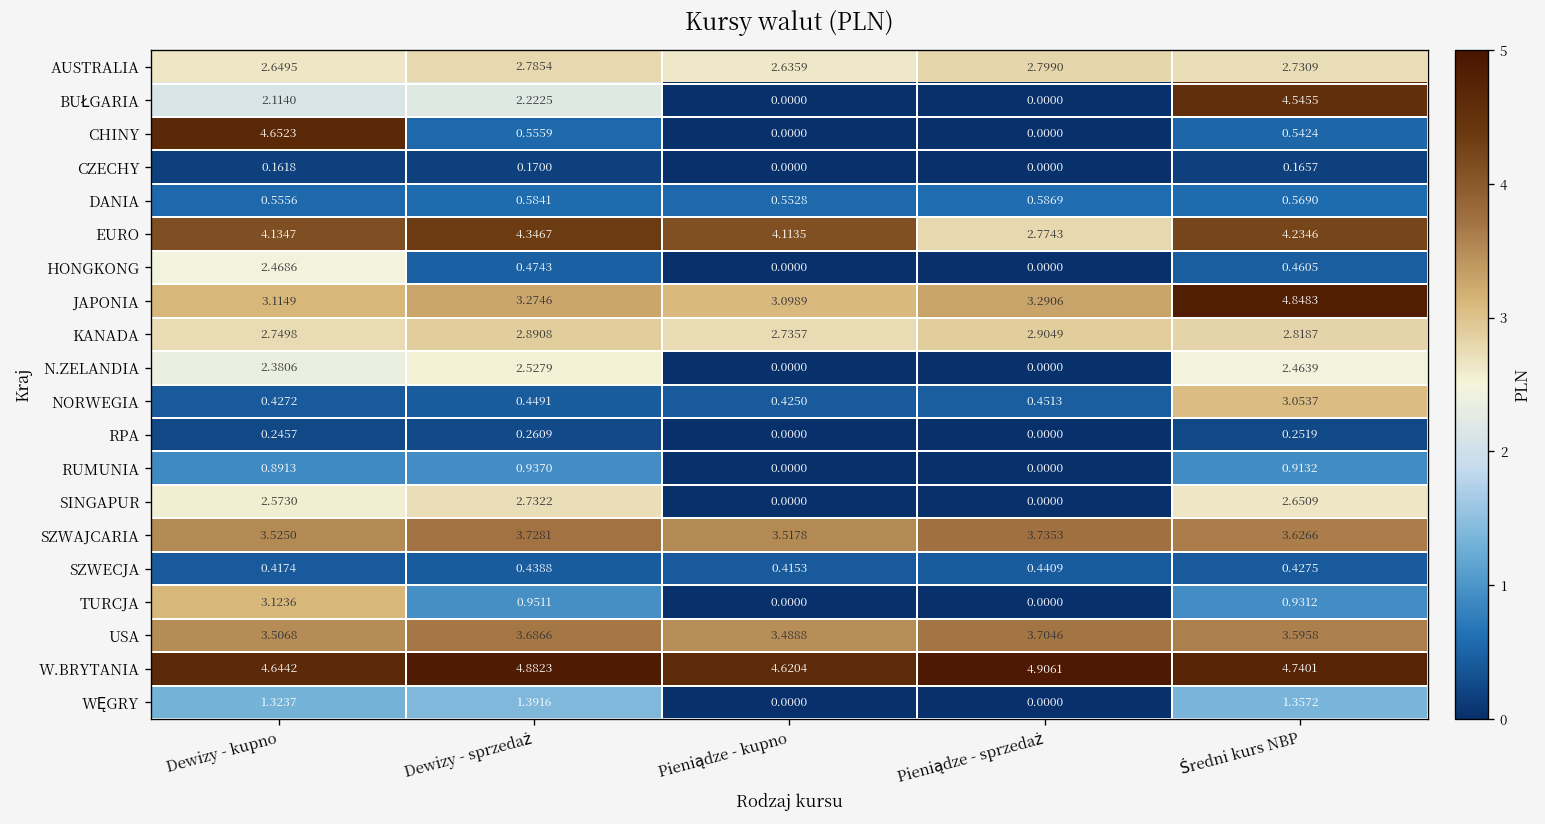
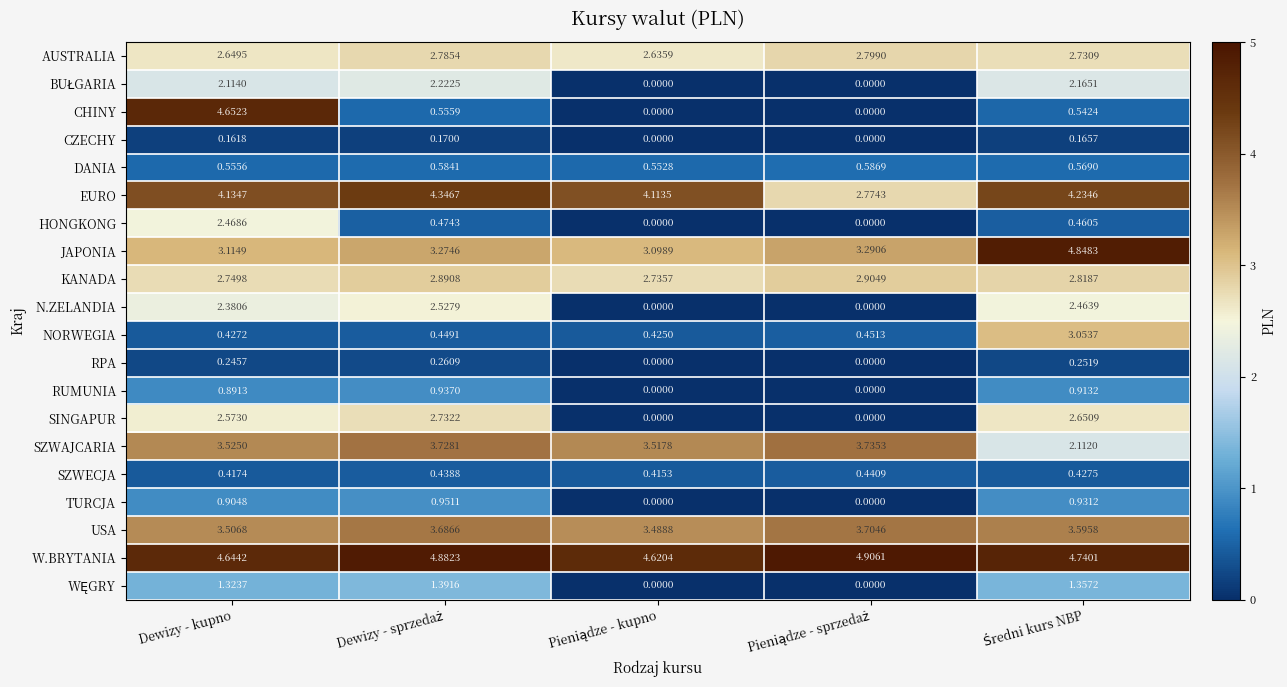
  {
    "AUSTRALIA": {
      "Dewizy - kupno": 2.6495,
      "Dewizy - sprzedaż": 2.7854,
      "Pieniądze - kupno": 2.6359,
      "Pieniądze - sprzedaż": 2.7990,
      "Średni kurs NBP": 2.7309
    },
    "BUŁGARIA": {
      "Dewizy - kupno": 2.1140,
      "Dewizy - sprzedaż": 2.2225,
      "Pieniądze - kupno": 0.0000,
      "Pieniądze - sprzedaż": 0.0000,
-     "Średni kurs NBP": 4.5455
+     "Średni kurs NBP": 2.1651
    },
    "CHINY": {
      "Dewizy - kupno": 4.6523,
      "Dewizy - sprzedaż": 0.5559,
      "Pieniądze - kupno": 0.0000,
      "Pieniądze - sprzedaż": 0.0000,
      "Średni kurs NBP": 0.5424
    },
    "CZECHY": {
      "Dewizy - kupno": 0.1618,
      "Dewizy - sprzedaż": 0.1700,
      "Pieniądze - kupno": 0.0000,
      "Pieniądze - sprzedaż": 0.0000,
      "Średni kurs NBP": 0.1657
    },
    "DANIA": {
      "Dewizy - kupno": 0.5556,
      "Dewizy - sprzedaż": 0.5841,
      "Pieniądze - kupno": 0.5528,
      "Pieniądze - sprzedaż": 0.5869,
      "Średni kurs NBP": 0.5690
    },
    "EURO": {
      "Dewizy - kupno": 4.1347,
      "Dewizy - sprzedaż": 4.3467,
      "Pieniądze - kupno": 4.1135,
      "Pieniądze - sprzedaż": 2.7743,
      "Średni kurs NBP": 4.2346
    },
    "HONGKONG": {
      "Dewizy - kupno": 2.4686,
      "Dewizy - sprzedaż": 0.4743,
      "Pieniądze - kupno": 0.0000,
      "Pieniądze - sprzedaż": 0.0000,
      "Średni kurs NBP": 0.4605
    },
    "JAPONIA": {
      "Dewizy - kupno": 3.1149,
      "Dewizy - sprzedaż": 3.2746,
      "Pieniądze - kupno": 3.0989,
      "Pieniądze - sprzedaż": 3.2906,
      "Średni kurs NBP": 4.8483
    },
    "KANADA": {
      "Dewizy - kupno": 2.7498,
      "Dewizy - sprzedaż": 2.8908,
      "Pieniądze - kupno": 2.7357,
      "Pieniądze - sprzedaż": 2.9049,
      "Średni kurs NBP": 2.8187
    },
    "N.ZELANDIA": {
      "Dewizy - kupno": 2.3806,
      "Dewizy - sprzedaż": 2.5279,
      "Pieniądze - kupno": 0.0000,
      "Pieniądze - sprzedaż": 0.0000,
      "Średni kurs NBP": 2.4639
    },
    "NORWEGIA": {
      "Dewizy - kupno": 0.4272,
      "Dewizy - sprzedaż": 0.4491,
      "Pieniądze - kupno": 0.4250,
      "Pieniądze - sprzedaż": 0.4513,
      "Średni kurs NBP": 3.0537
    },
    "RPA": {
      "Dewizy - kupno": 0.2457,
      "Dewizy - sprzedaż": 0.2609,
      "Pieniądze - kupno": 0.0000,
      "Pieniądze - sprzedaż": 0.0000,
      "Średni kurs NBP": 0.2519
    },
    "RUMUNIA": {
      "Dewizy - kupno": 0.8913,
      "Dewizy - sprzedaż": 0.9370,
      "Pieniądze - kupno": 0.0000,
      "Pieniądze - sprzedaż": 0.0000,
      "Średni kurs NBP": 0.9132
    },
    "SINGAPUR": {
      "Dewizy - kupno": 2.5730,
      "Dewizy - sprzedaż": 2.7322,
      "Pieniądze - kupno": 0.0000,
      "Pieniądze - sprzedaż": 0.0000,
      "Średni kurs NBP": 2.6509
    },
    "SZWAJCARIA": {
      "Dewizy - kupno": 3.5250,
      "Dewizy - sprzedaż": 3.7281,
      "Pieniądze - kupno": 3.5178,
      "Pieniądze - sprzedaż": 3.7353,
-     "Średni kurs NBP": 3.6266
+     "Średni kurs NBP": 2.1120
    },
    "SZWECJA": {
      "Dewizy - kupno": 0.4174,
      "Dewizy - sprzedaż": 0.4388,
      "Pieniądze - kupno": 0.4153,
      "Pieniądze - sprzedaż": 0.4409,
      "Średni kurs NBP": 0.4275
    },
    "TURCJA": {
-     "Dewizy - kupno": 3.1236,
+     "Dewizy - kupno": 0.9048,
      "Dewizy - sprzedaż": 0.9511,
      "Pieniądze - kupno": 0.0000,
      "Pieniądze - sprzedaż": 0.0000,
      "Średni kurs NBP": 0.9312
    },
    "USA": {
      "Dewizy - kupno": 3.5068,
      "Dewizy - sprzedaż": 3.6866,
      "Pieniądze - kupno": 3.4888,
      "Pieniądze - sprzedaż": 3.7046,
      "Średni kurs NBP": 3.5958
    },
    "W.BRYTANIA": {
      "Dewizy - kupno": 4.6442,
      "Dewizy - sprzedaż": 4.8823,
      "Pieniądze - kupno": 4.6204,
      "Pieniądze - sprzedaż": 4.9061,
      "Średni kurs NBP": 4.7401
    },
    "WĘGRY": {
      "Dewizy - kupno": 1.3237,
      "Dewizy - sprzedaż": 1.3916,
      "Pieniądze - kupno": 0.0000,
      "Pieniądze - sprzedaż": 0.0000,
      "Średni kurs NBP": 1.3572
    }
  }
